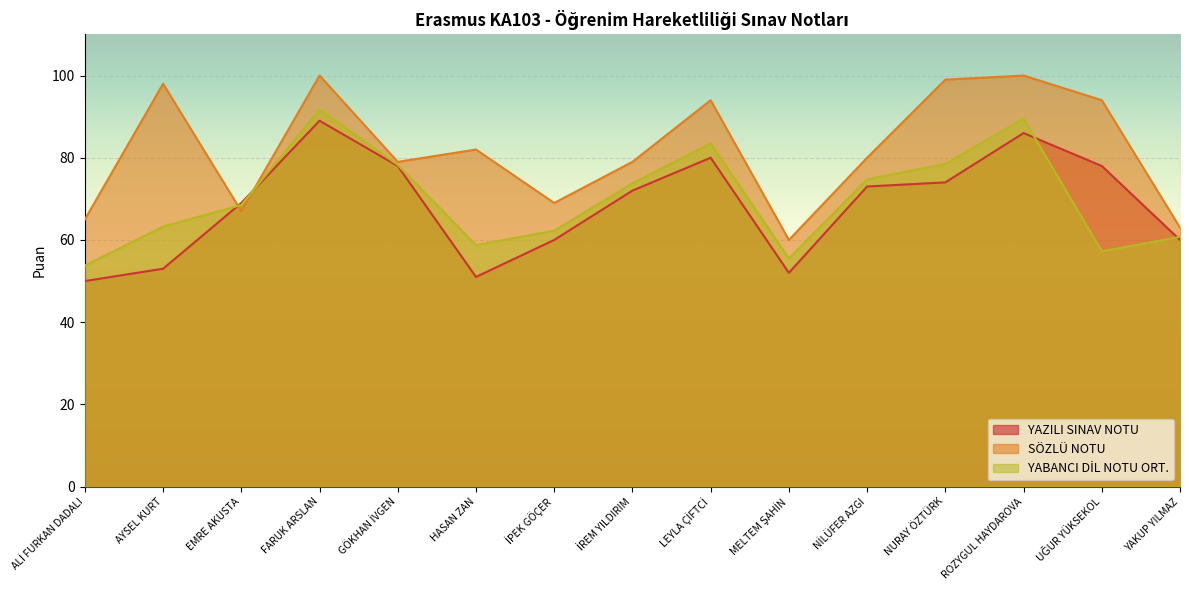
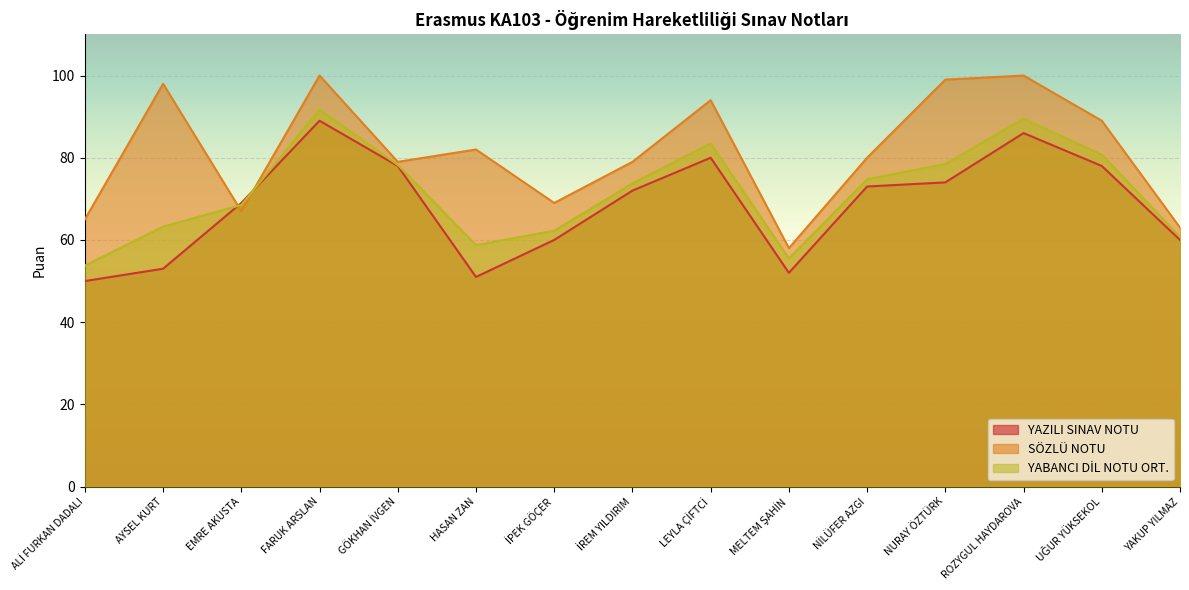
  {
    "YAZILI SINAV NOTU": {
      "ALİ FURKAN DADALI": 50,
      "AYSEL KURT": 53,
      "FARUK ARSLAN": 89,
      "HASAN ZAN": 51,
      "İPEK GÖÇER": 60,
      "İREM YILDIRIM": 72,
      "LEYLA ÇİFTCİ": 80,
      "MELTEM ŞAHİN": 52,
      "NİLÜFER AZGI": 73,
      "NURAY ÖZTÜRK": 74,
      "ROZYGUL HAYDAROVA": 86,
      "UĞUR YÜKSEKOL": 78,
      "YAKUP YILMAZ": 60
    },
    "SÖZLÜ NOTU": {
      "ALİ FURKAN DADALI": 65,
      "AYSEL KURT": 98,
      "EMRE AKUSTA": 67,
      "FARUK ARSLAN": 100,
      "GÖKHAN İVGEN": 79,
      "HASAN ZAN": 82,
      "İPEK GÖÇER": 69,
      "İREM YILDIRIM": 79,
      "LEYLA ÇİFTCİ": 94,
-     "MELTEM ŞAHİN": 60,
+     "MELTEM ŞAHİN": 58,
      "NİLÜFER AZGI": 80,
      "NURAY ÖZTÜRK": 99,
      "ROZYGUL HAYDAROVA": 100,
-     "UĞUR YÜKSEKOL": 94,
+     "UĞUR YÜKSEKOL": 89,
      "YAKUP YILMAZ": 63
    },
    "YABANCI DİL NOTU ORT.": {
      "ALİ FURKAN DADALI": 54,
      "AYSEL KURT": 63,
      "FARUK ARSLAN": 92,
      "HASAN ZAN": 59,
      "İPEK GÖÇER": 62,
      "İREM YILDIRIM": 74,
      "LEYLA ÇİFTCİ": 84,
      "MELTEM ŞAHİN": 56,
      "NİLÜFER AZGI": 75,
      "NURAY ÖZTÜRK": 79,
      "ROZYGUL HAYDAROVA": 90,
-     "UĞUR YÜKSEKOL": 57,
+     "UĞUR YÜKSEKOL": 81,
      "YAKUP YILMAZ": 61
    }
  }
